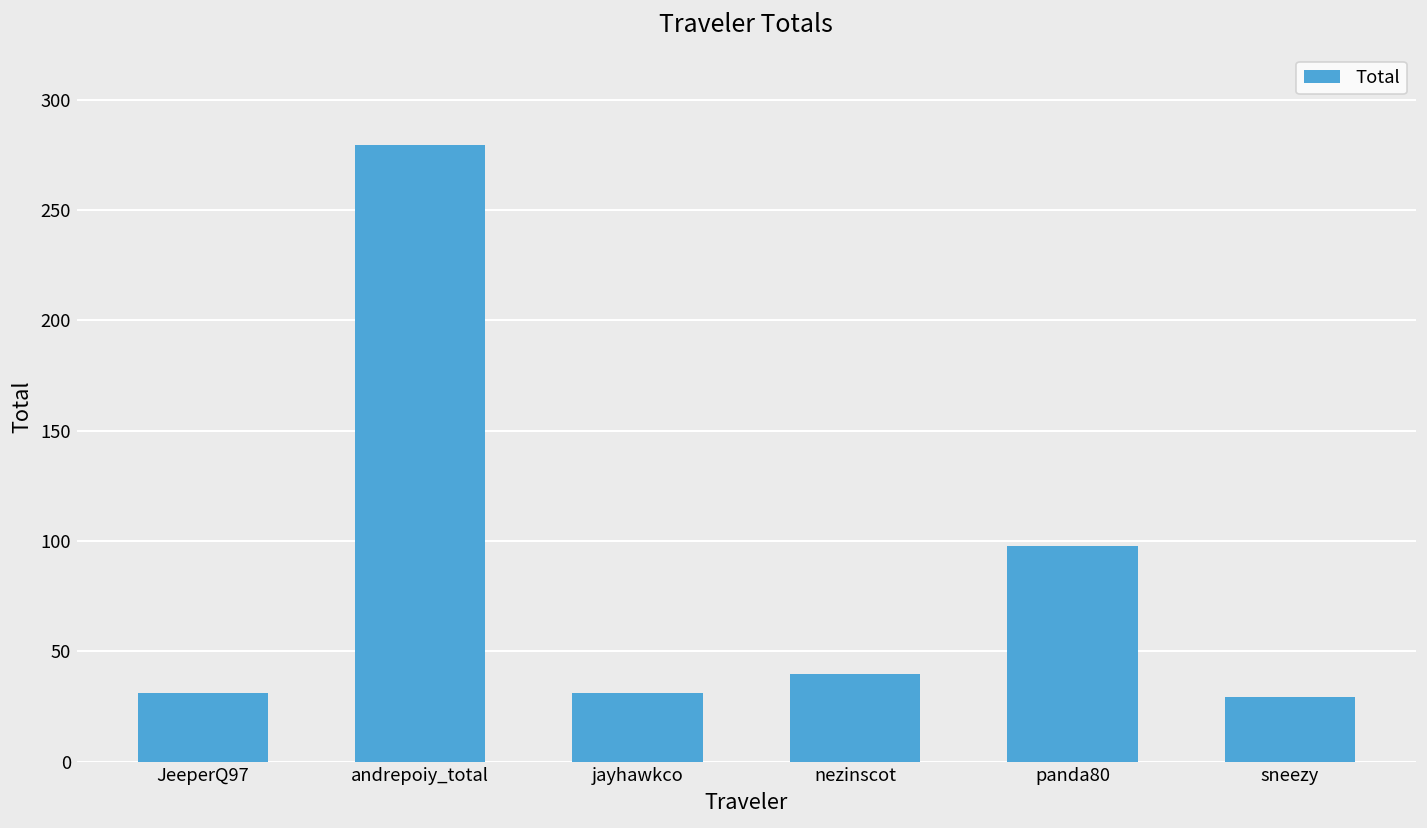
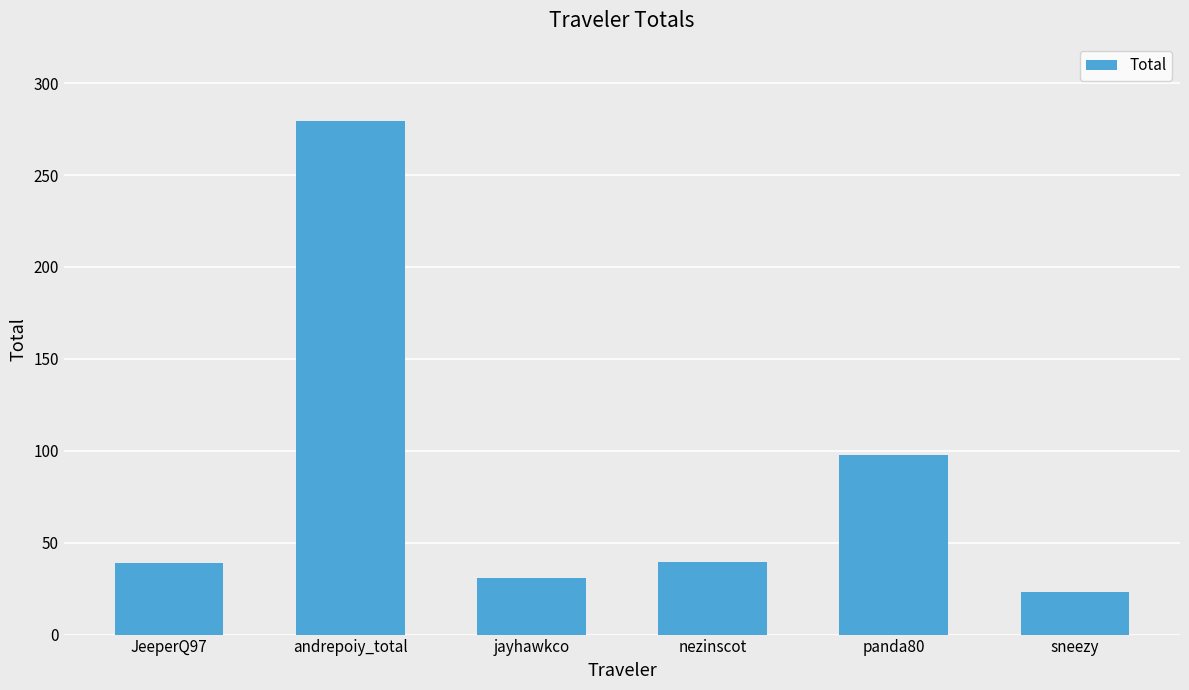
  {
-   "JeeperQ97": 31,
+   "JeeperQ97": 39,
    "andrepoiy_total": 280,
    "jayhawkco": 31,
    "nezinscot": 40,
    "panda80": 98,
-   "sneezy": 29
+   "sneezy": 23
  }
